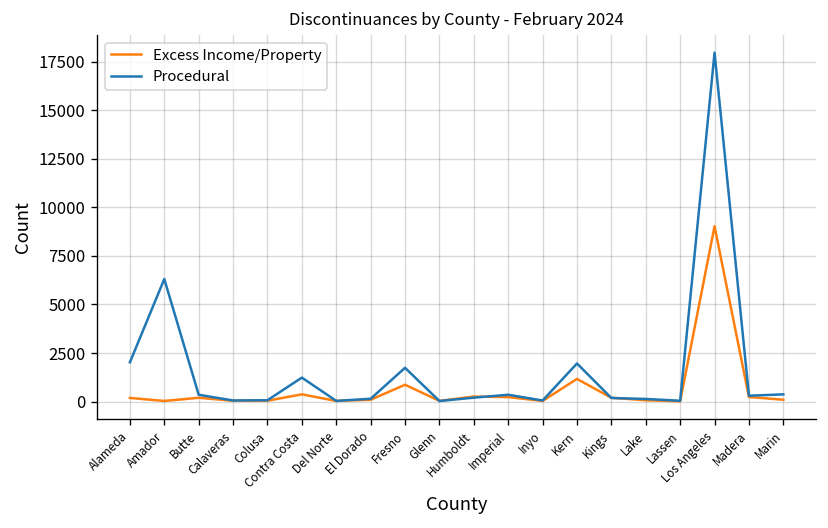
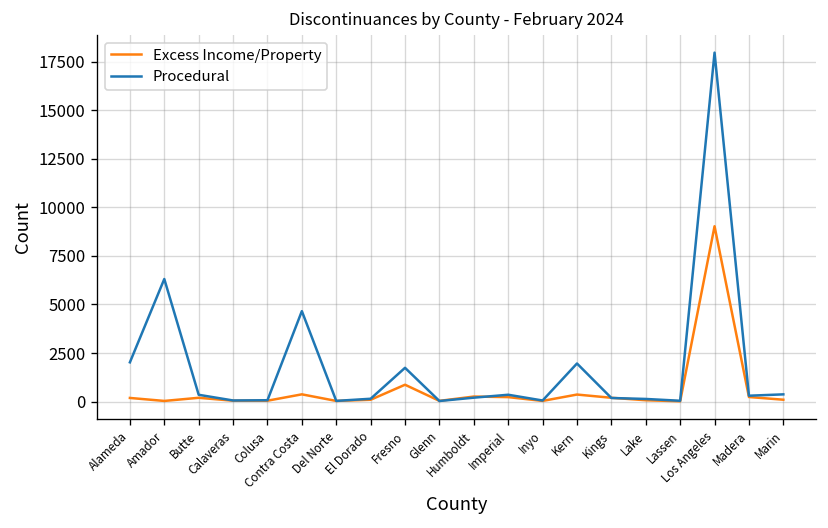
  {
    "Excess Income/Property": {
      "Alameda": 200,
      "Amador": 0,
      "Contra Costa": 400,
      "Fresno": 900,
-     "Kern": 1200,
+     "Kern": 400,
      "Los Angeles": 9000,
      "Marin": 100
    },
    "Procedural": {
      "Alameda": 2000,
      "Amador": 6300,
-     "Contra Costa": 1200,
+     "Contra Costa": 4700,
      "Fresno": 1700,
      "Kern": 2000,
      "Los Angeles": 18000,
      "Marin": 400
    }
  }
